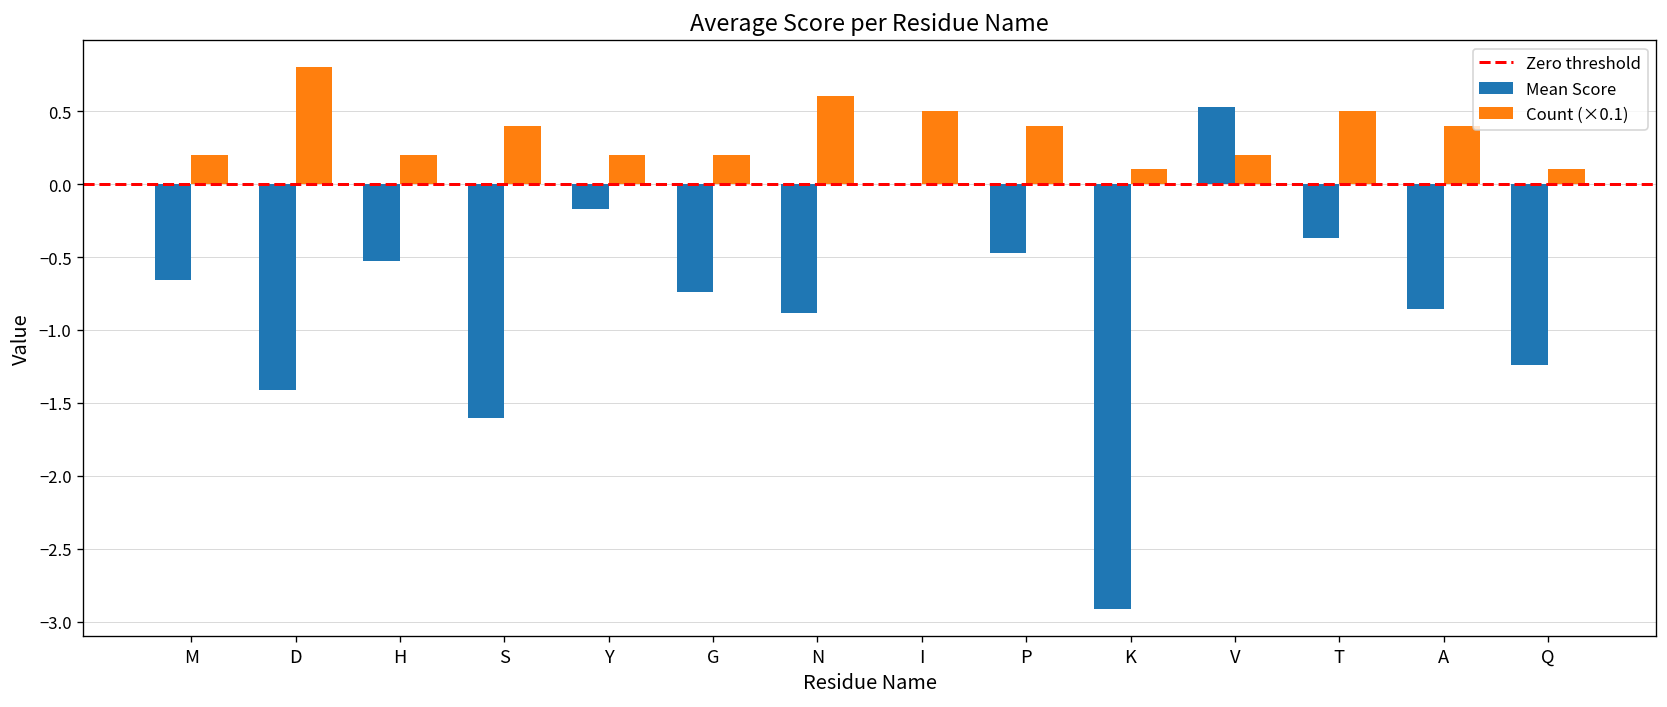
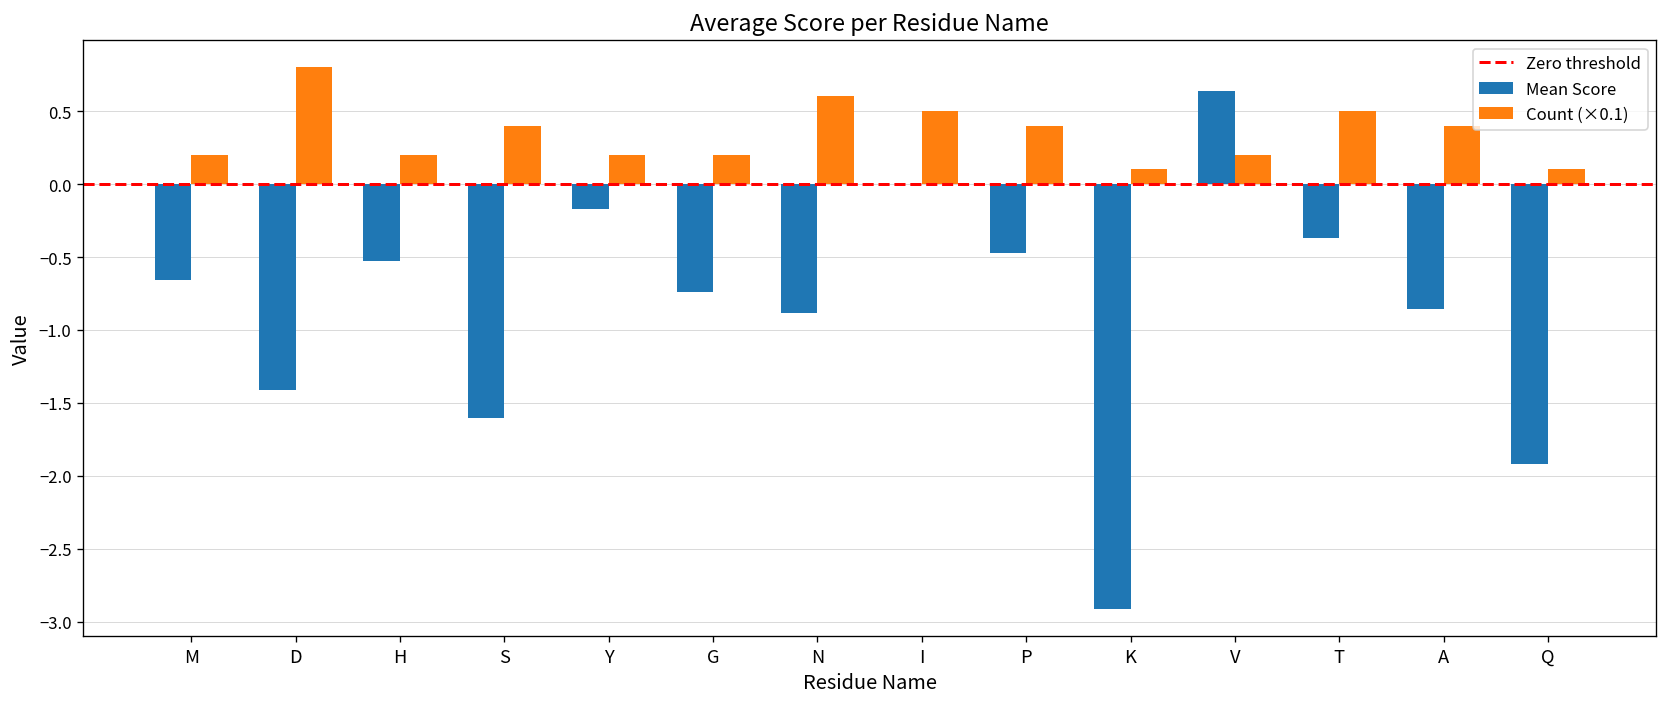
  {
    "Mean Score": {
      "M": -0.65,
      "D": -1.41,
      "H": -0.52,
      "S": -1.60,
      "Y": -0.17,
      "G": -0.74,
      "N": -0.89,
      "I": 0.00,
      "P": -0.47,
      "K": -2.91,
-     "V": 0.53,
+     "V": 0.64,
      "T": -0.37,
      "A": -0.86,
-     "Q": -1.24
+     "Q": -1.92
    },
    "Count (×0.1)": {
      "M": 0.20,
      "D": 0.80,
      "H": 0.20,
      "S": 0.40,
      "Y": 0.20,
      "G": 0.20,
      "N": 0.60,
      "I": 0.50,
      "P": 0.40,
      "K": 0.10,
      "V": 0.20,
      "T": 0.50,
      "A": 0.40,
      "Q": 0.10
    }
  }
